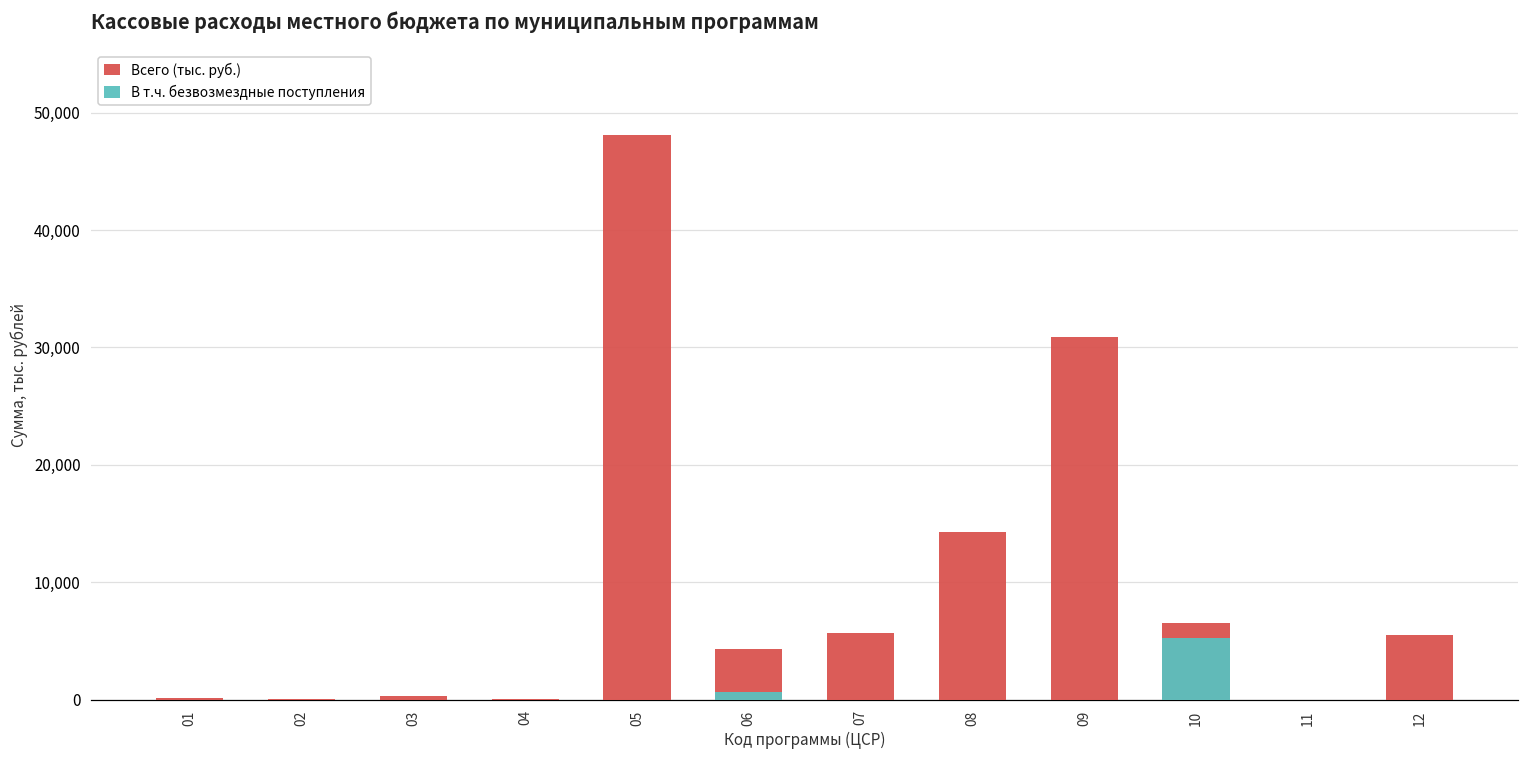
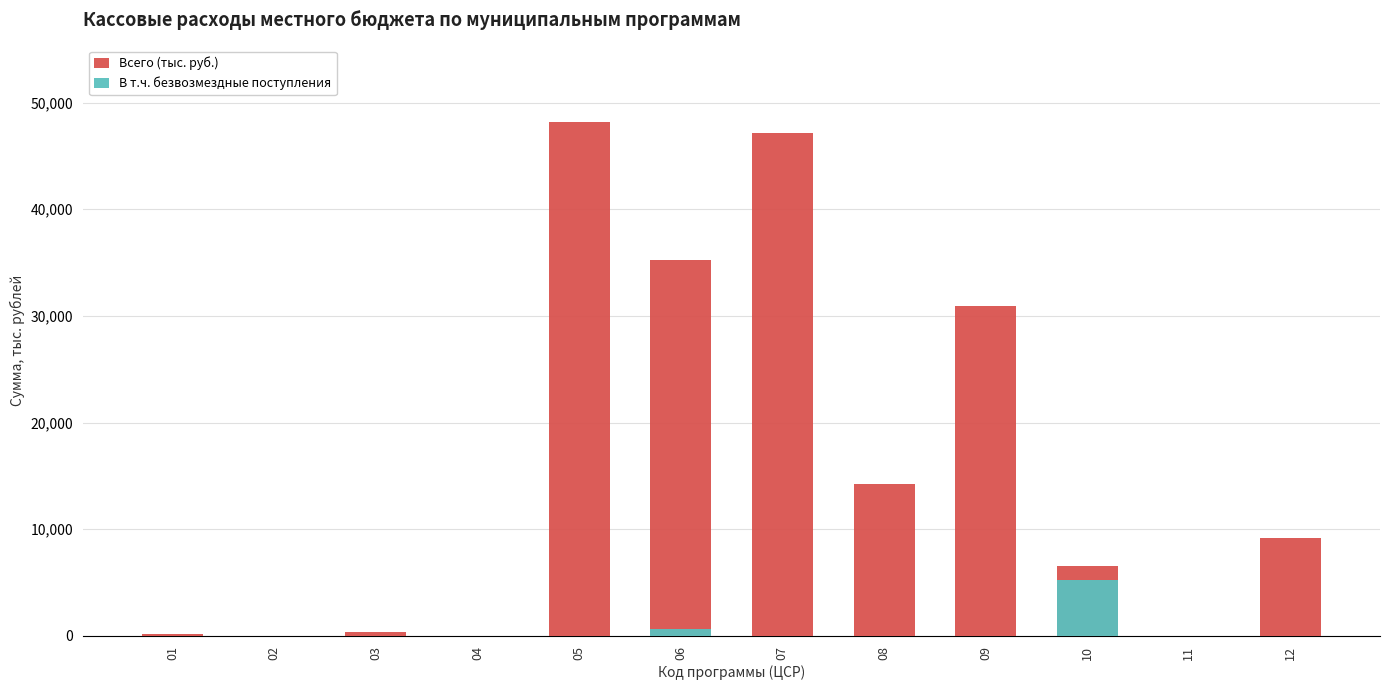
  {
    "Всего (тыс. руб.)": {
      "03": "300",
      "05": "48,100",
-     "06": "4,300",
-     "07": "5,600",
+     "06": "35,300",
+     "07": "47,100",
      "08": "14,300",
      "09": "30,900",
      "10": "6,600",
      "11": "0",
-     "12": "5,500"
+     "12": "9,100"
    },
    "В т.ч. безвозмездные поступления": {
      "01": "0",
      "02": "0",
      "03": "0",
      "04": "0",
      "05": "0",
      "07": "0",
      "08": "0",
      "09": "0",
      "11": "0",
      "12": "0"
    }
  }
